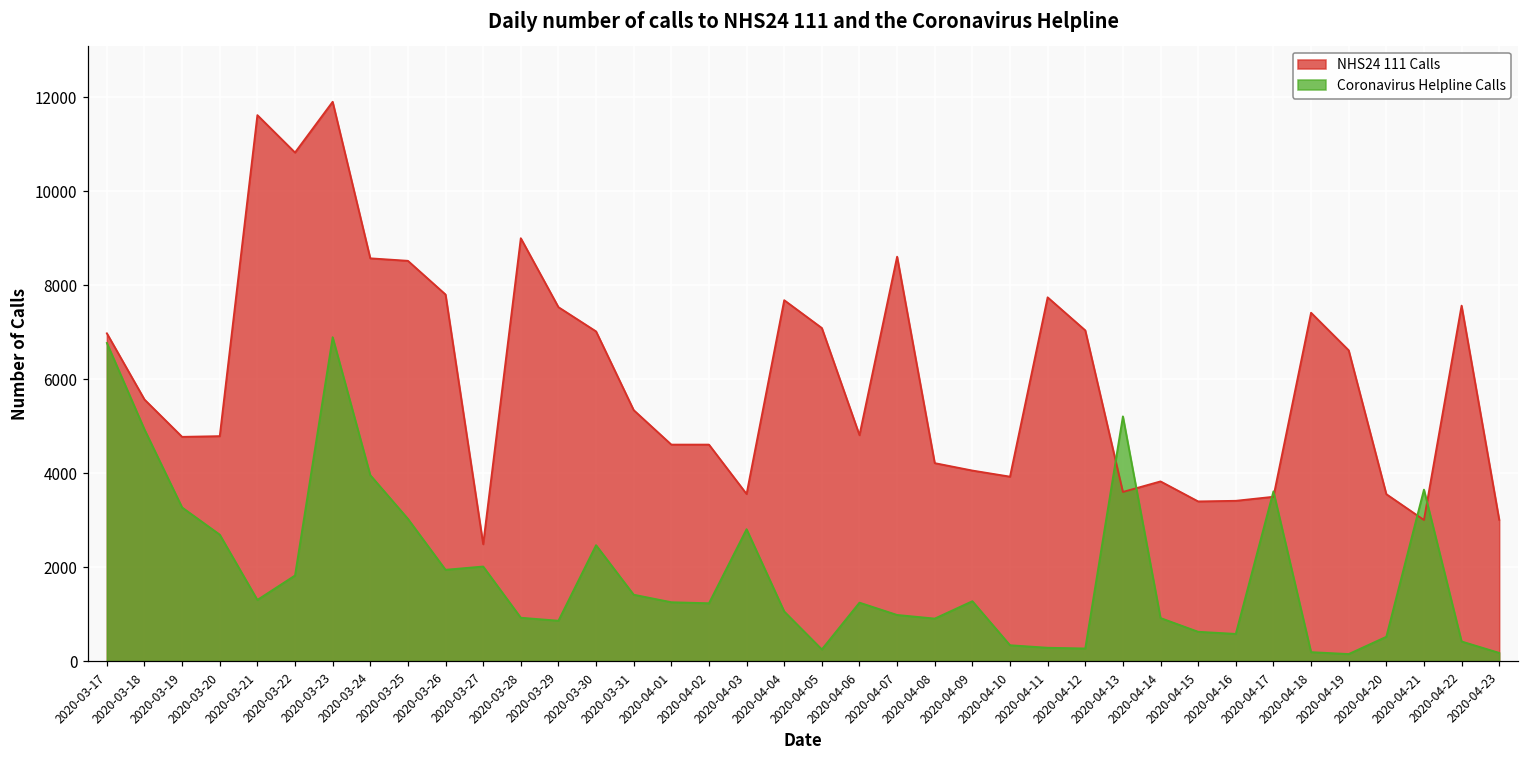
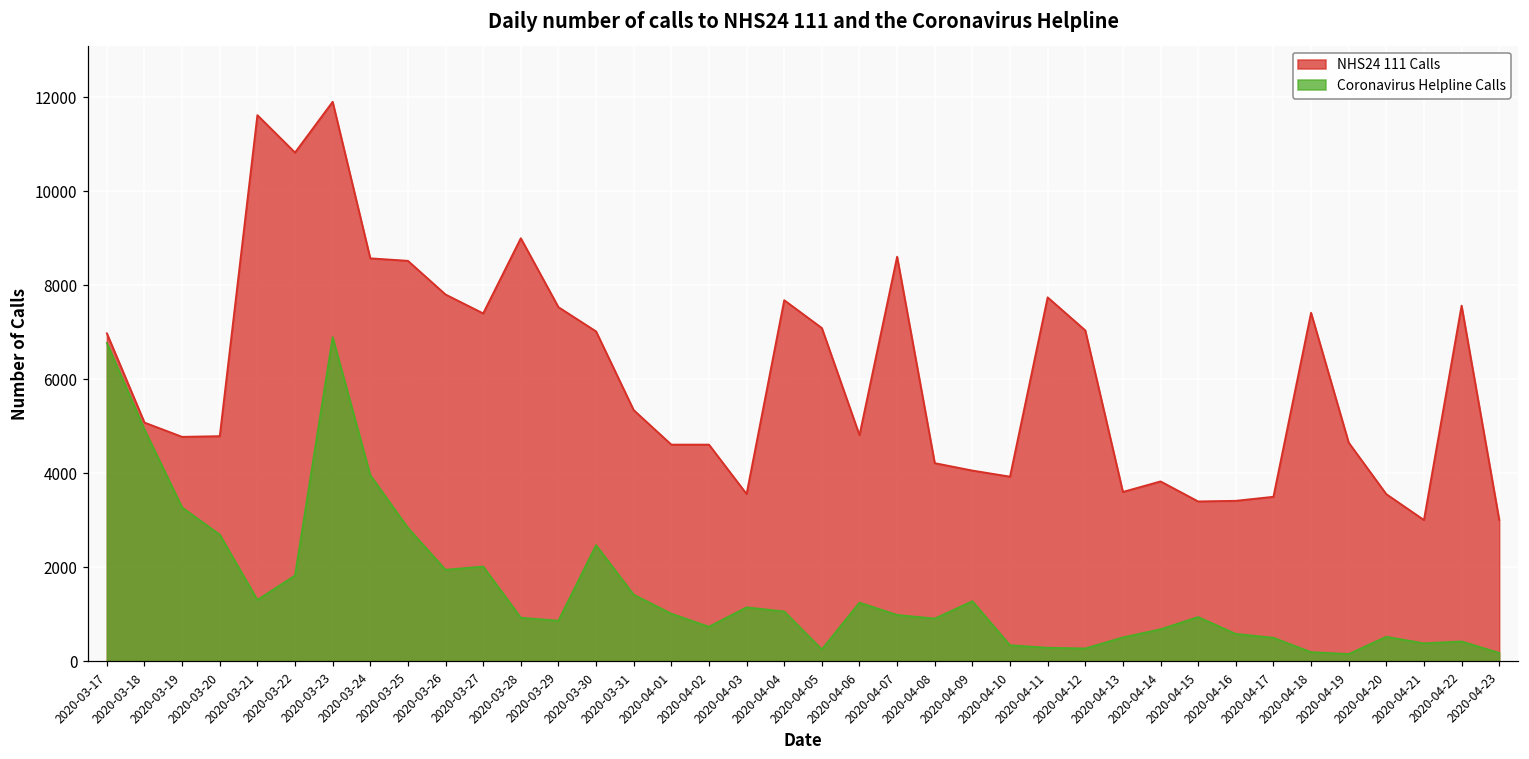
  {
    "NHS24 111 Calls": {
      "2020-03-17": 7000,
-     "2020-03-18": 5600,
+     "2020-03-18": 5100,
      "2020-03-19": 4800,
      "2020-03-20": 4800,
      "2020-03-21": 11600,
      "2020-03-22": 10800,
      "2020-03-23": 11900,
      "2020-03-24": 8600,
      "2020-03-25": 8500,
      "2020-03-26": 7800,
-     "2020-03-27": 2500,
+     "2020-03-27": 7400,
      "2020-03-28": 9000,
      "2020-03-29": 7500,
      "2020-03-30": 7000,
      "2020-03-31": 5300,
      "2020-04-01": 4600,
      "2020-04-02": 4600,
      "2020-04-03": 3600,
      "2020-04-04": 7700,
      "2020-04-05": 7100,
      "2020-04-06": 4800,
      "2020-04-07": 8600,
      "2020-04-08": 4200,
      "2020-04-09": 4100,
      "2020-04-10": 3900,
      "2020-04-11": 7700,
      "2020-04-12": 7000,
      "2020-04-13": 3600,
      "2020-04-14": 3800,
      "2020-04-15": 3400,
      "2020-04-16": 3400,
      "2020-04-17": 3500,
      "2020-04-18": 7400,
-     "2020-04-19": 6600,
+     "2020-04-19": 4700,
      "2020-04-20": 3600,
      "2020-04-21": 3000,
      "2020-04-22": 7600,
      "2020-04-23": 3000
    },
    "Coronavirus Helpline Calls": {
      "2020-03-17": 6800,
      "2020-03-18": 4900,
      "2020-03-19": 3300,
      "2020-03-20": 2700,
      "2020-03-21": 1300,
      "2020-03-22": 1800,
      "2020-03-23": 6900,
      "2020-03-24": 4000,
-     "2020-03-25": 3000,
+     "2020-03-25": 2800,
      "2020-03-26": 1900,
      "2020-03-27": 2000,
      "2020-03-28": 900,
      "2020-03-29": 900,
      "2020-03-30": 2500,
      "2020-03-31": 1400,
-     "2020-04-01": 1300,
-     "2020-04-02": 1200,
-     "2020-04-03": 2800,
+     "2020-04-01": 1000,
+     "2020-04-02": 700,
+     "2020-04-03": 1100,
      "2020-04-04": 1100,
      "2020-04-05": 300,
      "2020-04-06": 1200,
      "2020-04-07": 1000,
      "2020-04-08": 900,
      "2020-04-09": 1300,
      "2020-04-10": 300,
      "2020-04-11": 300,
      "2020-04-12": 300,
-     "2020-04-13": 5200,
-     "2020-04-14": 900,
-     "2020-04-15": 600,
+     "2020-04-13": 500,
+     "2020-04-14": 700,
+     "2020-04-15": 900,
      "2020-04-16": 600,
-     "2020-04-17": 3600,
+     "2020-04-17": 500,
      "2020-04-18": 200,
      "2020-04-19": 200,
      "2020-04-20": 500,
-     "2020-04-21": 3700,
+     "2020-04-21": 400,
      "2020-04-22": 400,
      "2020-04-23": 200
    }
  }
